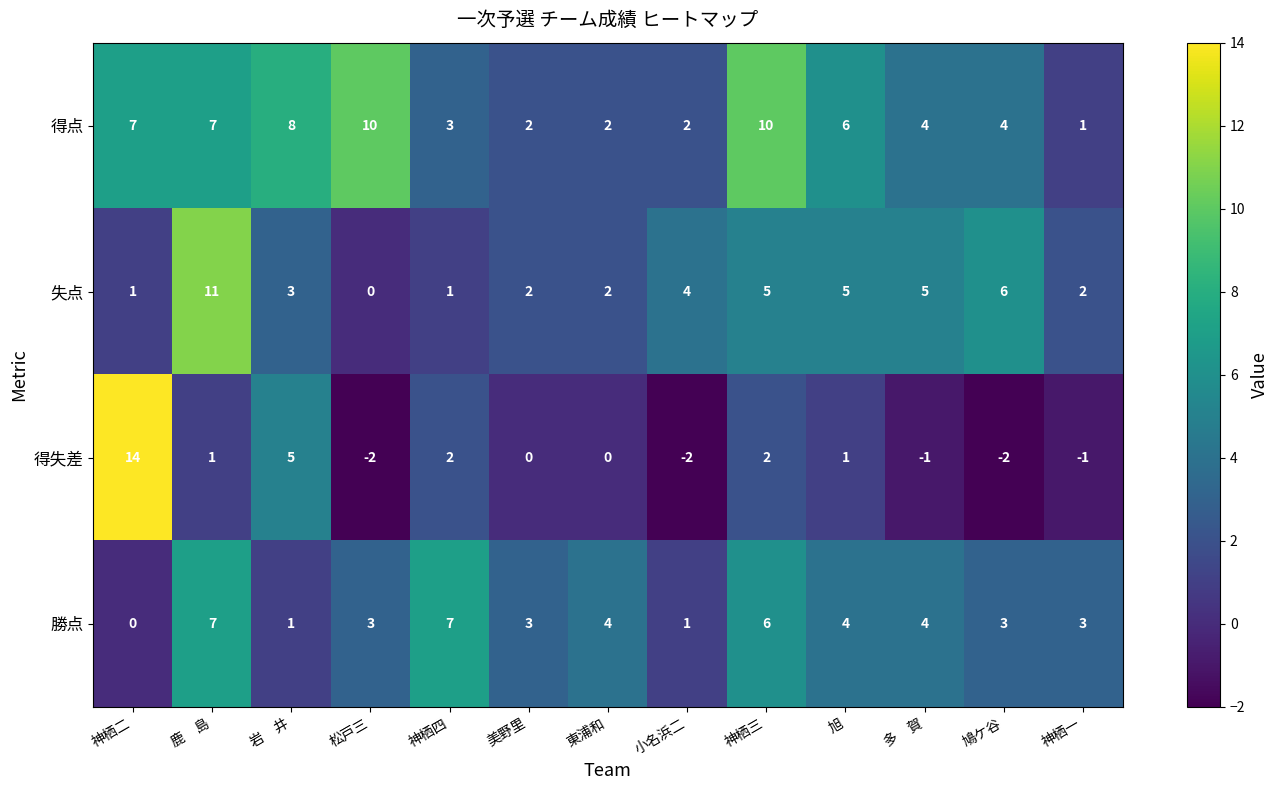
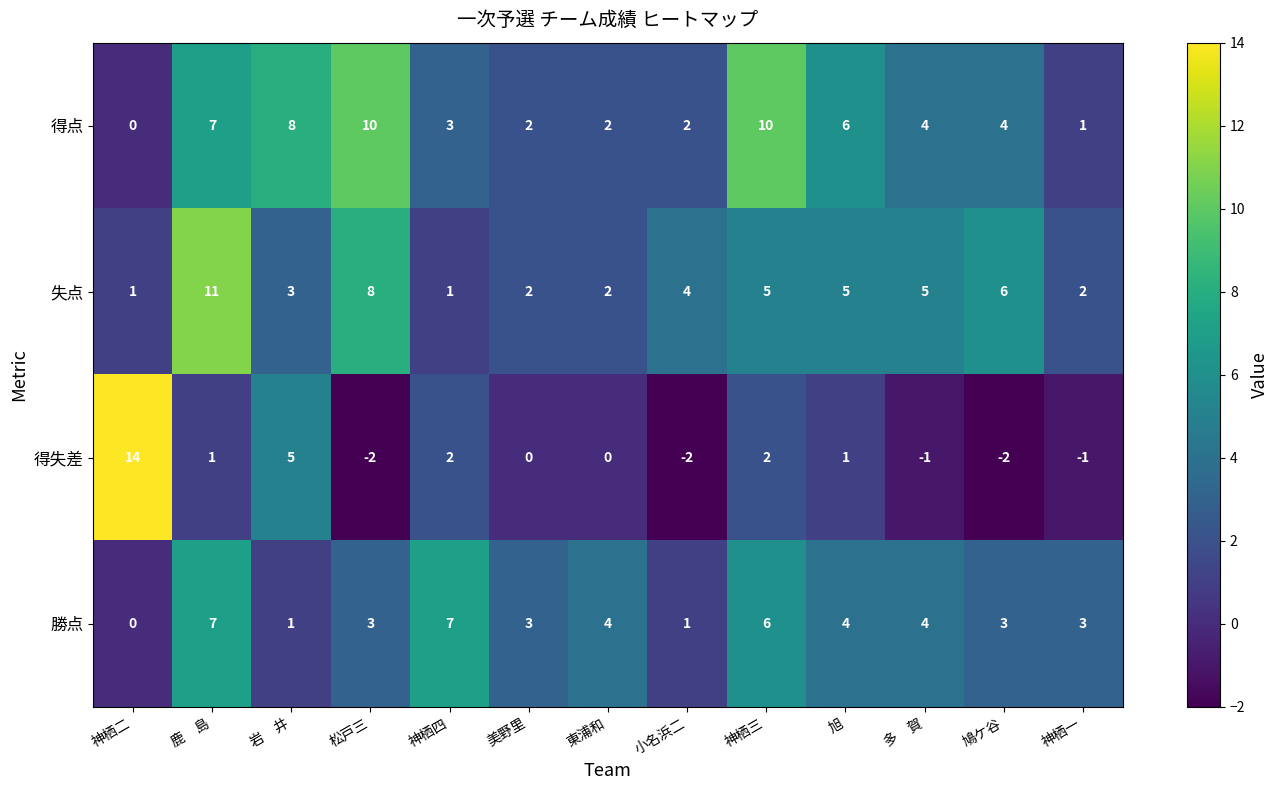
  {
    "得点": {
-     "神栖二": 7,
+     "神栖二": 0,
      "鹿 島": 7,
      "岩 井": 8,
      "松戸三": 10,
      "神栖四": 3,
      "美野里": 2,
      "東浦和": 2,
      "小名浜二": 2,
      "神栖三": 10,
      "旭": 6,
      "多 賀": 4,
      "鳩ケ谷": 4,
      "神栖一": 1
    },
    "失点": {
      "神栖二": 1,
      "鹿 島": 11,
      "岩 井": 3,
-     "松戸三": 0,
+     "松戸三": 8,
      "神栖四": 1,
      "美野里": 2,
      "東浦和": 2,
      "小名浜二": 4,
      "神栖三": 5,
      "旭": 5,
      "多 賀": 5,
      "鳩ケ谷": 6,
      "神栖一": 2
    },
    "得失差": {
      "神栖二": 14,
      "鹿 島": 1,
      "岩 井": 5,
      "松戸三": -2,
      "神栖四": 2,
      "美野里": 0,
      "東浦和": 0,
      "小名浜二": -2,
      "神栖三": 2,
      "旭": 1,
      "多 賀": -1,
      "鳩ケ谷": -2,
      "神栖一": -1
    },
    "勝点": {
      "神栖二": 0,
      "鹿 島": 7,
      "岩 井": 1,
      "松戸三": 3,
      "神栖四": 7,
      "美野里": 3,
      "東浦和": 4,
      "小名浜二": 1,
      "神栖三": 6,
      "旭": 4,
      "多 賀": 4,
      "鳩ケ谷": 3,
      "神栖一": 3
    }
  }
